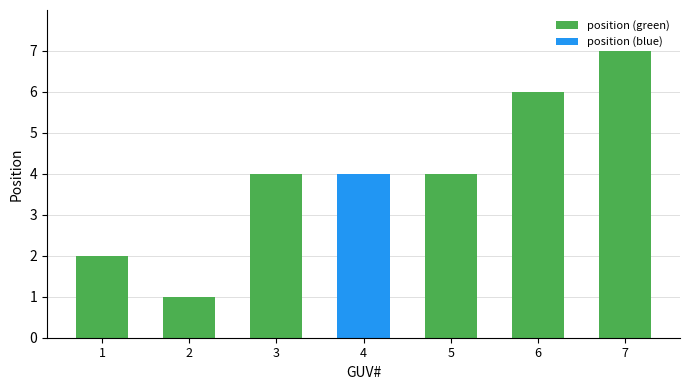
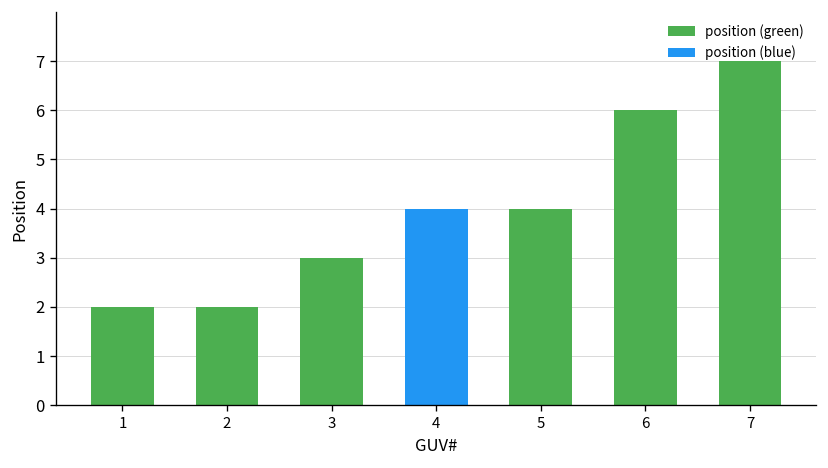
  {
    "1": 2,
-   "2": 1,
-   "3": 4,
+   "2": 2,
+   "3": 3,
    "4": 4,
    "5": 4,
    "6": 6,
    "7": 7
  }
